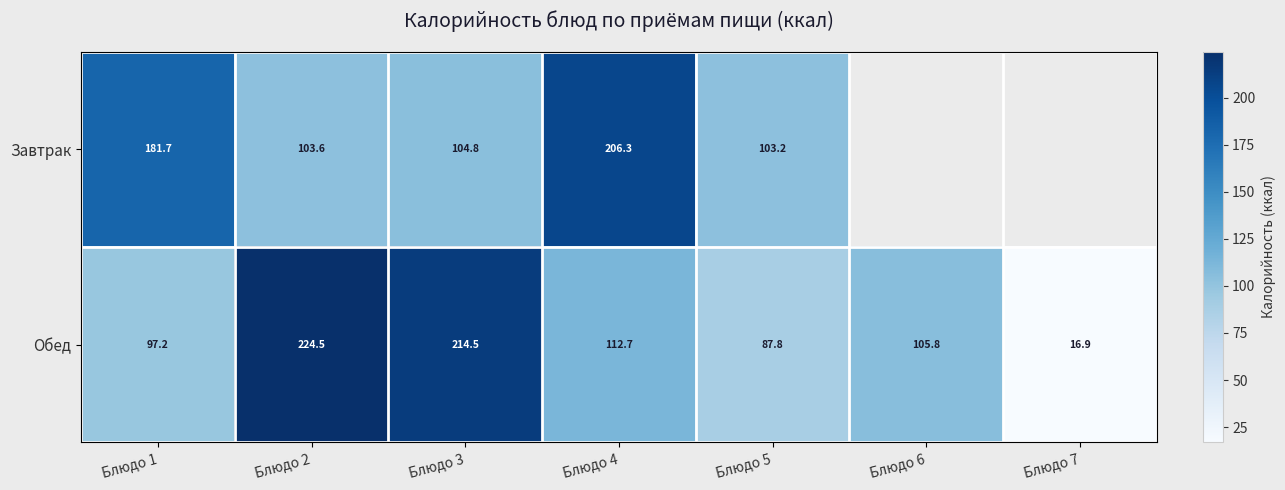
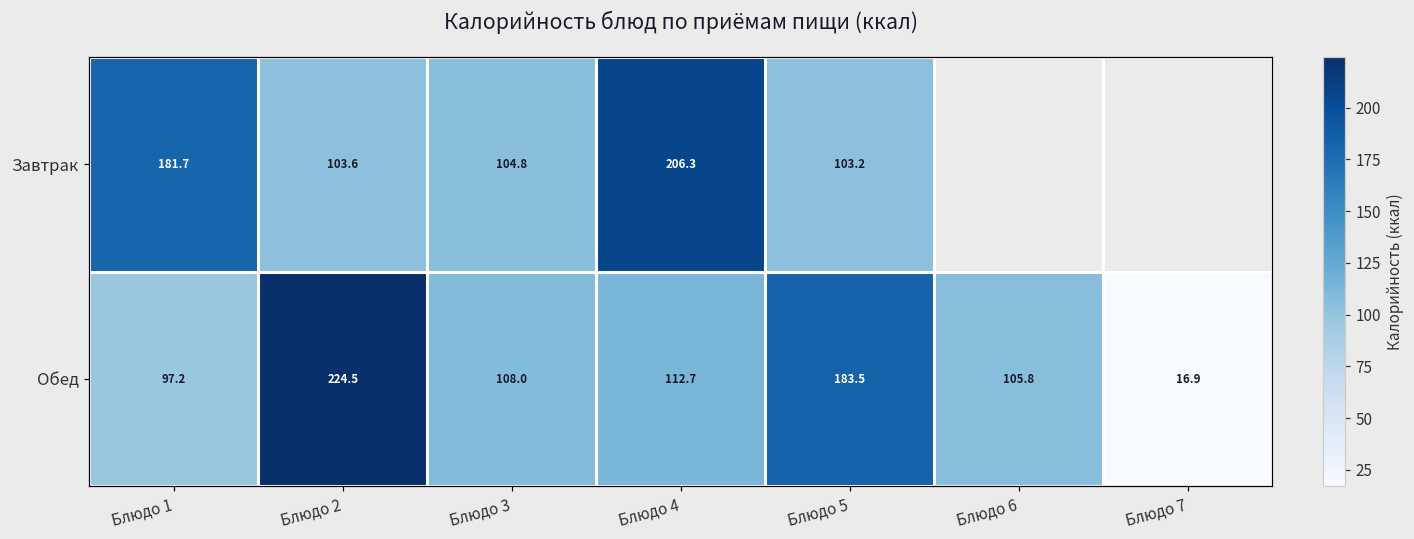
  {
    "Завтрак": {
      "Блюдо 1": 181.7,
      "Блюдо 2": 103.6,
      "Блюдо 3": 104.8,
      "Блюдо 4": 206.3,
      "Блюдо 5": 103.2
    },
    "Обед": {
      "Блюдо 1": 97.2,
      "Блюдо 2": 224.5,
-     "Блюдо 3": 214.5,
+     "Блюдо 3": 108.0,
      "Блюдо 4": 112.7,
-     "Блюдо 5": 87.8,
+     "Блюдо 5": 183.5,
      "Блюдо 6": 105.8,
      "Блюдо 7": 16.9
    }
  }
